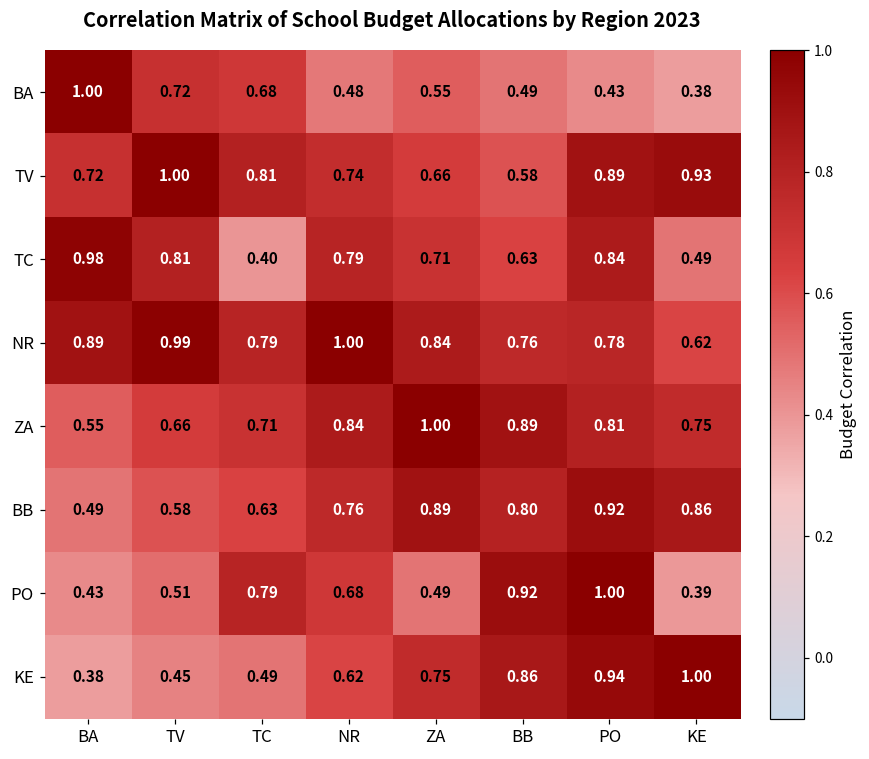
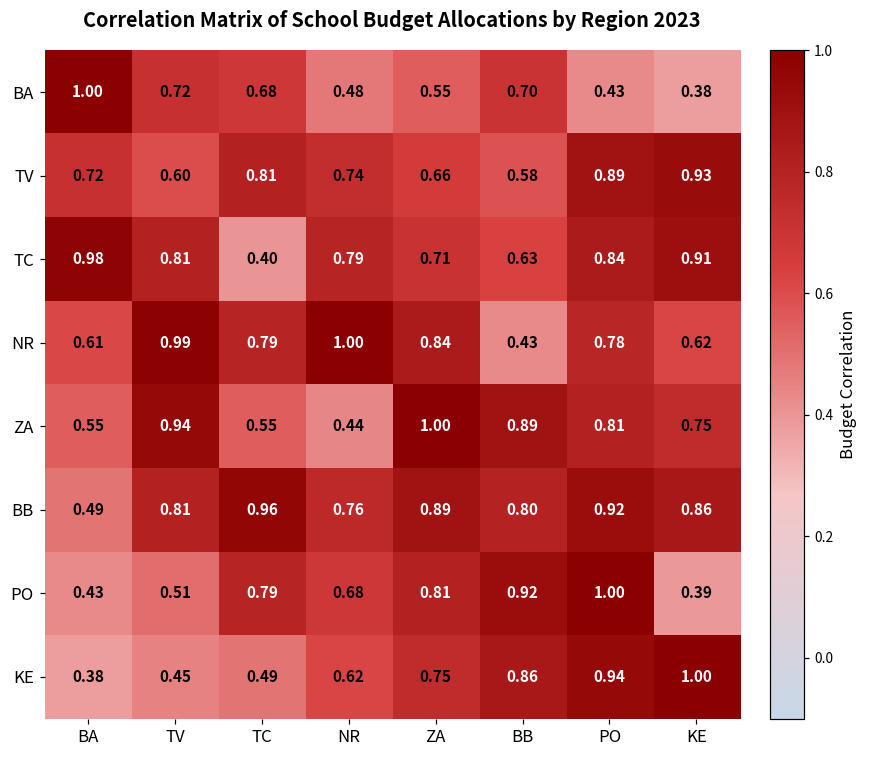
  {
    "BA": {
      "BA": 1.00,
      "TV": 0.72,
      "TC": 0.68,
      "NR": 0.48,
      "ZA": 0.55,
-     "BB": 0.49,
+     "BB": 0.70,
      "PO": 0.43,
      "KE": 0.38
    },
    "TV": {
      "BA": 0.72,
-     "TV": 1.00,
+     "TV": 0.60,
      "TC": 0.81,
      "NR": 0.74,
      "ZA": 0.66,
      "BB": 0.58,
      "PO": 0.89,
      "KE": 0.93
    },
    "TC": {
      "BA": 0.98,
      "TV": 0.81,
      "TC": 0.40,
      "NR": 0.79,
      "ZA": 0.71,
      "BB": 0.63,
      "PO": 0.84,
-     "KE": 0.49
+     "KE": 0.91
    },
    "NR": {
-     "BA": 0.89,
+     "BA": 0.61,
      "TV": 0.99,
      "TC": 0.79,
      "NR": 1.00,
      "ZA": 0.84,
-     "BB": 0.76,
+     "BB": 0.43,
      "PO": 0.78,
      "KE": 0.62
    },
    "ZA": {
      "BA": 0.55,
-     "TV": 0.66,
-     "TC": 0.71,
-     "NR": 0.84,
+     "TV": 0.94,
+     "TC": 0.55,
+     "NR": 0.44,
      "ZA": 1.00,
      "BB": 0.89,
      "PO": 0.81,
      "KE": 0.75
    },
    "BB": {
      "BA": 0.49,
-     "TV": 0.58,
-     "TC": 0.63,
+     "TV": 0.81,
+     "TC": 0.96,
      "NR": 0.76,
      "ZA": 0.89,
      "BB": 0.80,
      "PO": 0.92,
      "KE": 0.86
    },
    "PO": {
      "BA": 0.43,
      "TV": 0.51,
      "TC": 0.79,
      "NR": 0.68,
-     "ZA": 0.49,
+     "ZA": 0.81,
      "BB": 0.92,
      "PO": 1.00,
      "KE": 0.39
    },
    "KE": {
      "BA": 0.38,
      "TV": 0.45,
      "TC": 0.49,
      "NR": 0.62,
      "ZA": 0.75,
      "BB": 0.86,
      "PO": 0.94,
      "KE": 1.00
    }
  }
